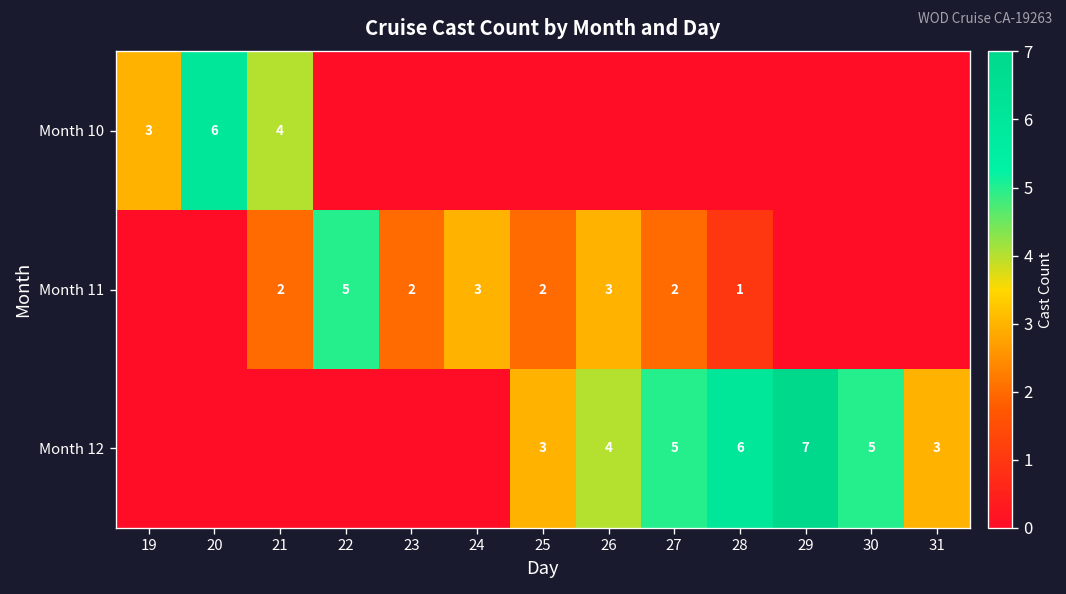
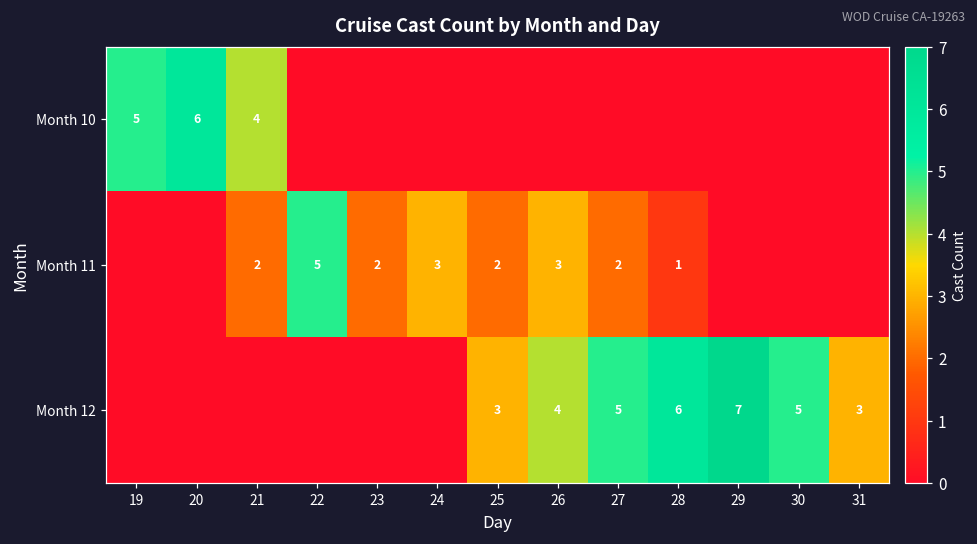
  {
    "Month 10": {
-     "19": 3,
+     "19": 5,
      "20": 6,
      "21": 4
    },
    "Month 11": {
      "21": 2,
      "22": 5,
      "23": 2,
      "24": 3,
      "25": 2,
      "26": 3,
      "27": 2,
      "28": 1
    },
    "Month 12": {
      "25": 3,
      "26": 4,
      "27": 5,
      "28": 6,
      "29": 7,
      "30": 5,
      "31": 3
    }
  }
